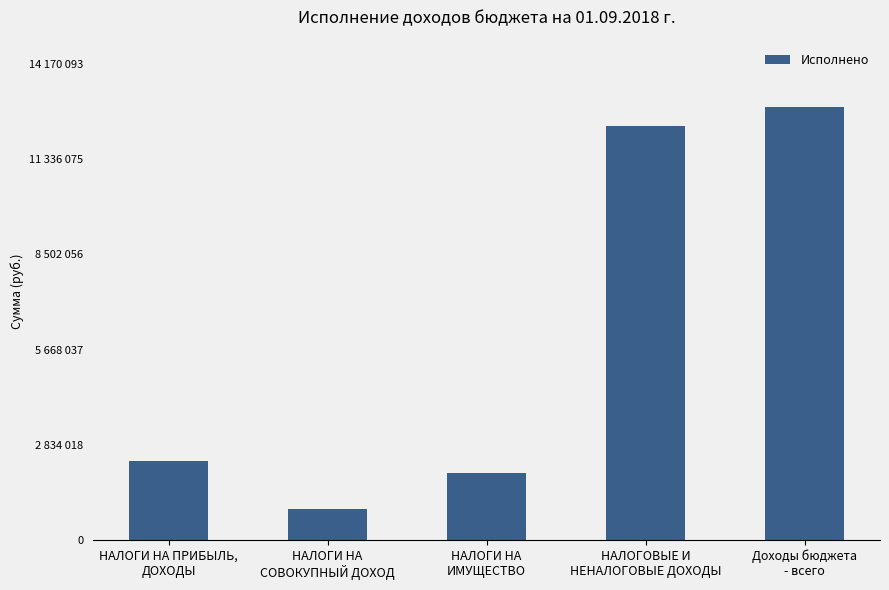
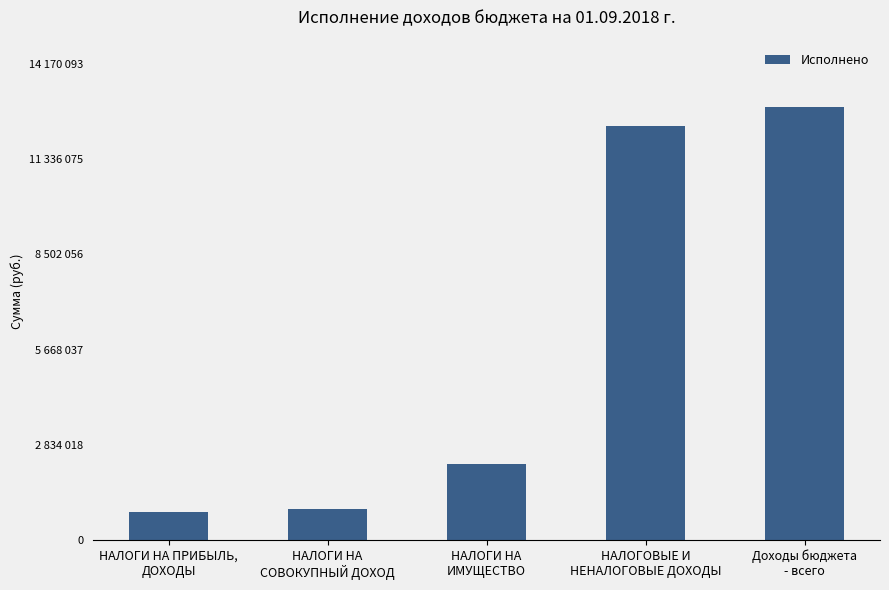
  {
-   "НАЛОГИ НА ПРИБЫЛЬ, ДОХОДЫ": 2400000,
+   "НАЛОГИ НА ПРИБЫЛЬ, ДОХОДЫ": 800000,
    "НАЛОГИ НА СОВОКУПНЫЙ ДОХОД": 900000,
-   "НАЛОГИ НА ИМУЩЕСТВО": 2000000,
+   "НАЛОГИ НА ИМУЩЕСТВО": 2200000,
    "НАЛОГОВЫЕ И НЕНАЛОГОВЫЕ ДОХОДЫ": 12300000,
    "Доходы бюджета - всего": 12900000
  }
